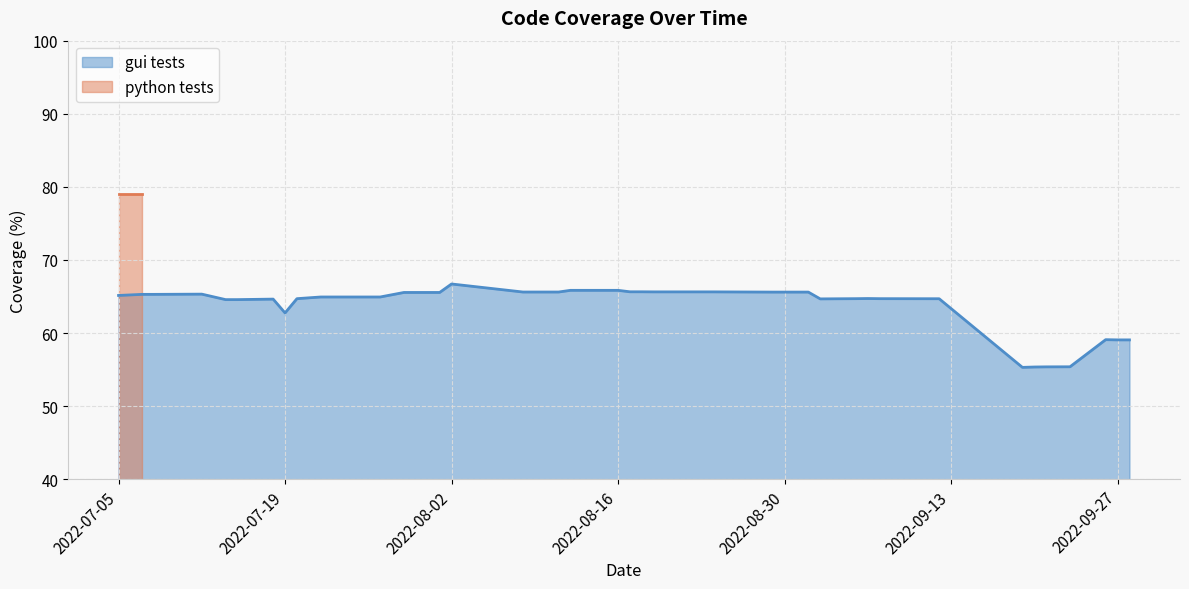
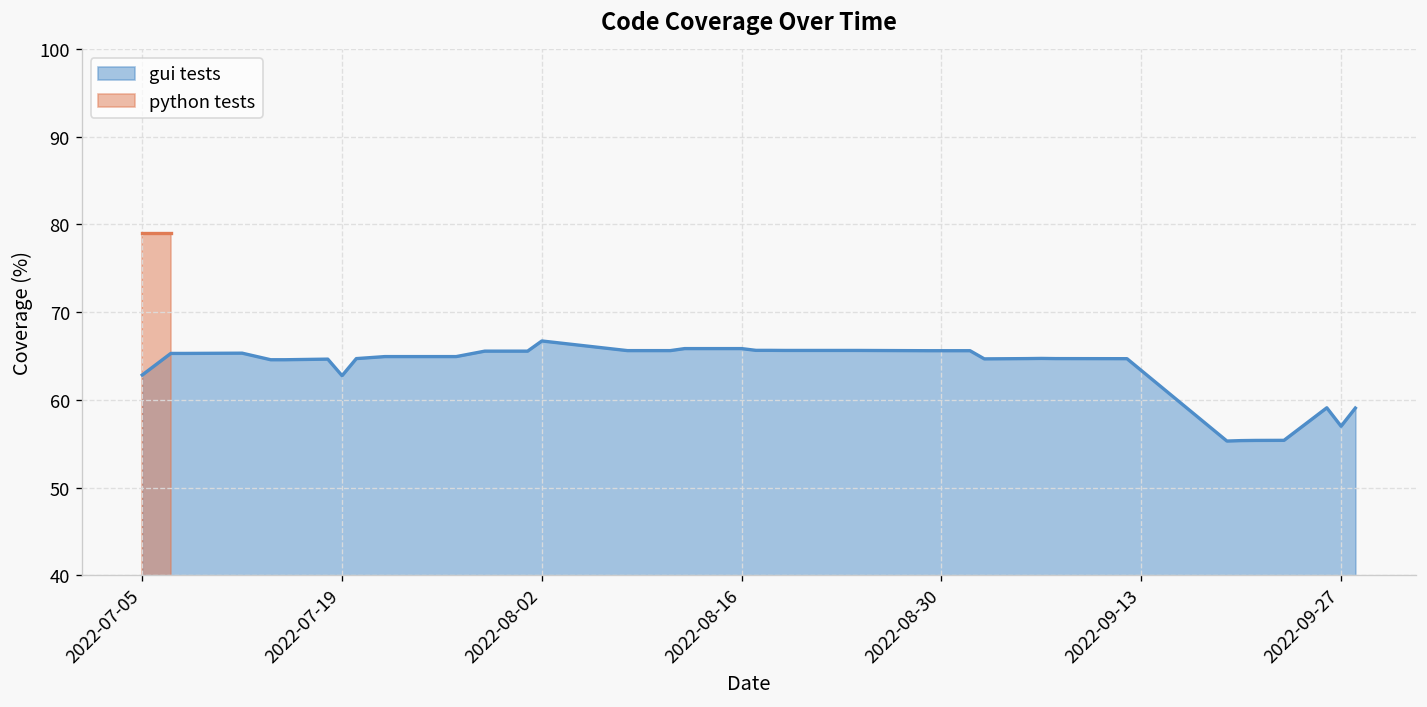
  {
    "gui tests": {
-     "2022-07-05": 65,
+     "2022-07-05": 63,
      "2022-07-19": 63,
      "2022-08-02": 67,
      "2022-08-16": 66,
-     "2022-09-27": 59
+     "2022-09-27": 57
    },
    "python tests": {
      "2022-07-05": 79
    }
  }
